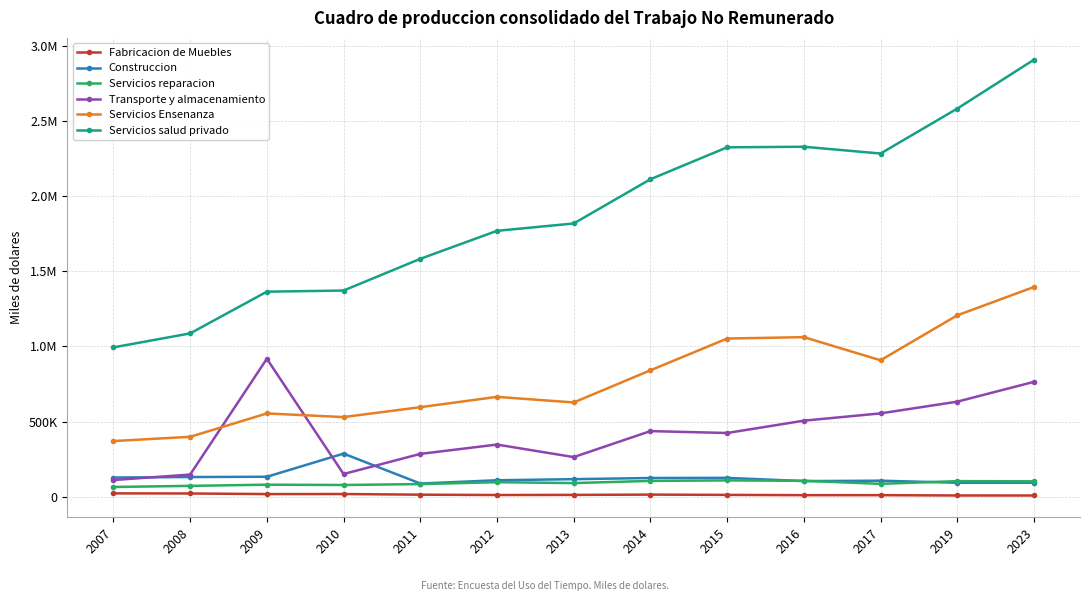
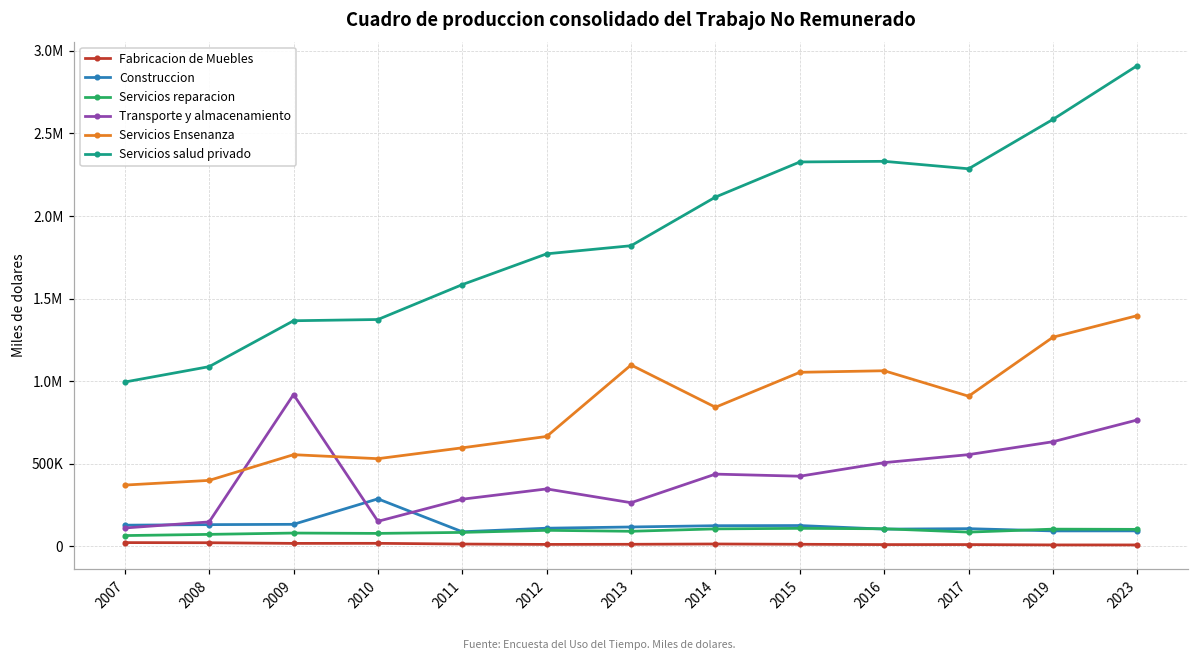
  {
    "Fabricacion de Muebles": {
      "2007": 20000,
      "2008": 20000,
      "2009": 20000,
      "2010": 20000,
      "2011": 10000,
      "2012": 10000,
      "2013": 10000,
      "2014": 10000,
      "2015": 10000,
      "2016": 10000,
      "2017": 10000,
      "2019": 10000,
      "2023": 10000
    },
    "Construccion": {
      "2007": 130000,
      "2009": 130000,
      "2010": 290000,
      "2013": 120000,
      "2014": 120000,
      "2015": 120000,
      "2017": 110000
    },
    "Transporte y almacenamiento": {
      "2007": 110000,
      "2009": 920000,
      "2010": 150000,
      "2011": 280000,
      "2012": 350000,
      "2013": 260000,
      "2014": 440000,
      "2015": 420000,
      "2016": 510000,
      "2017": 550000,
      "2019": 630000,
      "2023": 760000
    },
    "Servicios Ensenanza": {
      "2007": 370000,
      "2008": 400000,
      "2009": 550000,
      "2010": 530000,
      "2011": 600000,
      "2012": 660000,
-     "2013": 630000,
+     "2013": 1100000,
      "2014": 840000,
      "2015": 1050000,
      "2016": 1060000,
      "2017": 910000,
-     "2019": 1210000,
+     "2019": 1270000,
      "2023": 1400000
    }
  }
